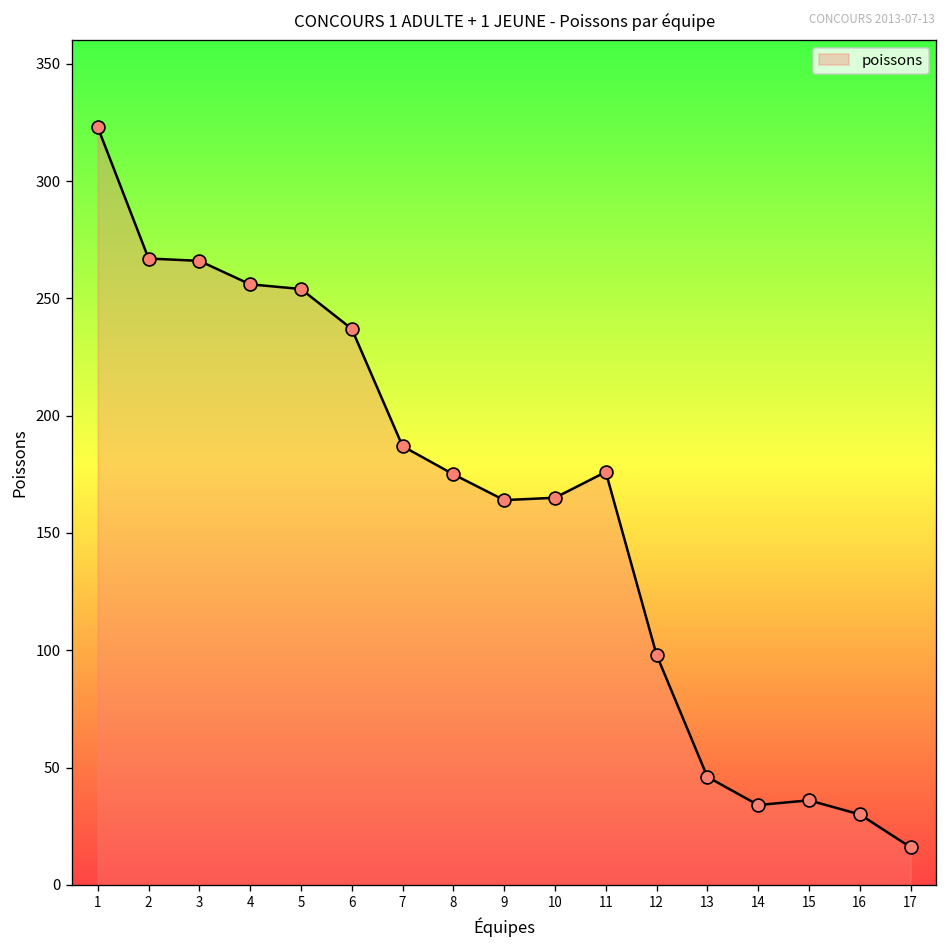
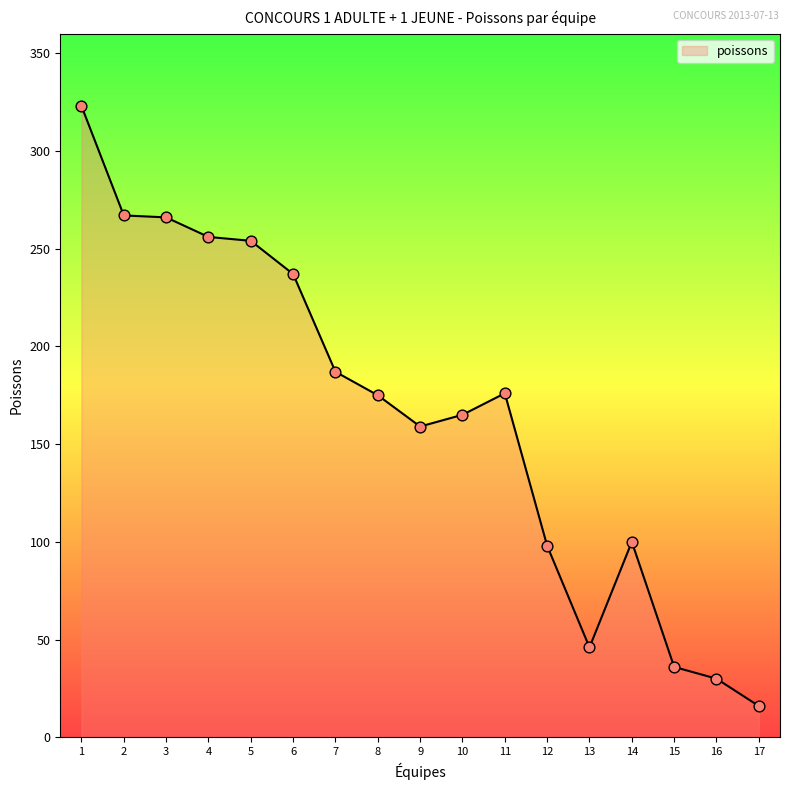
  {
    "1": 323,
    "2": 267,
    "3": 266,
    "4": 256,
    "5": 254,
    "6": 237,
    "7": 187,
    "8": 175,
-   "9": 164,
+   "9": 159,
    "10": 165,
    "11": 176,
    "12": 98,
    "13": 46,
-   "14": 34,
+   "14": 100,
    "15": 36,
    "16": 30,
    "17": 16
  }
